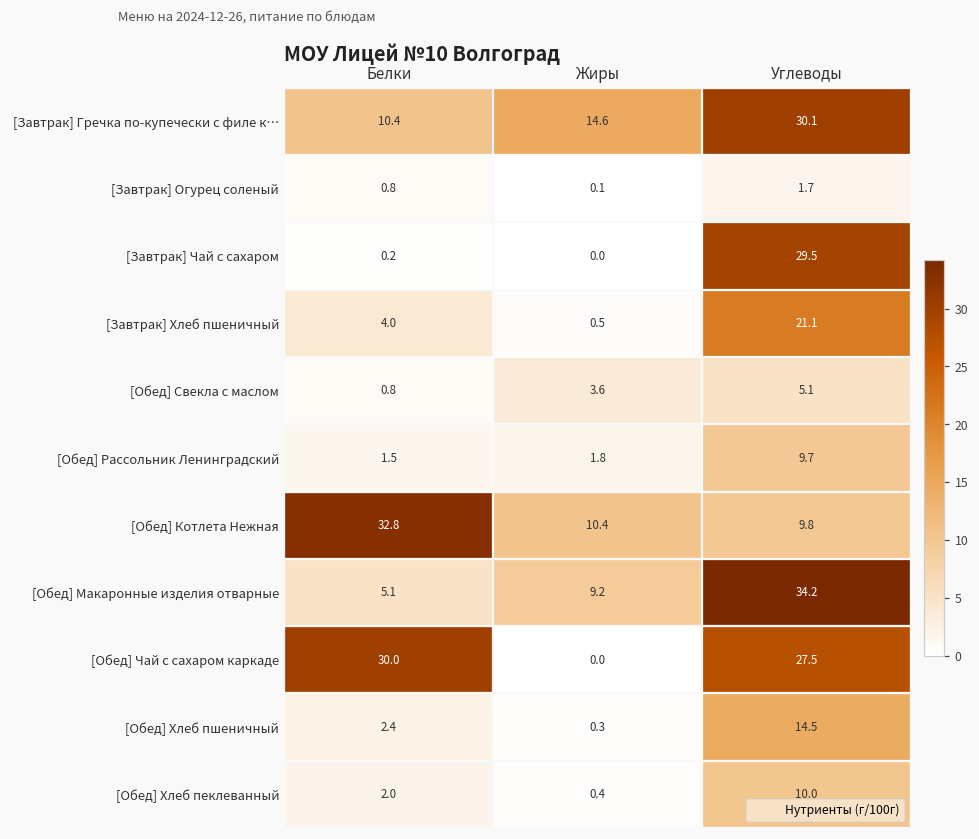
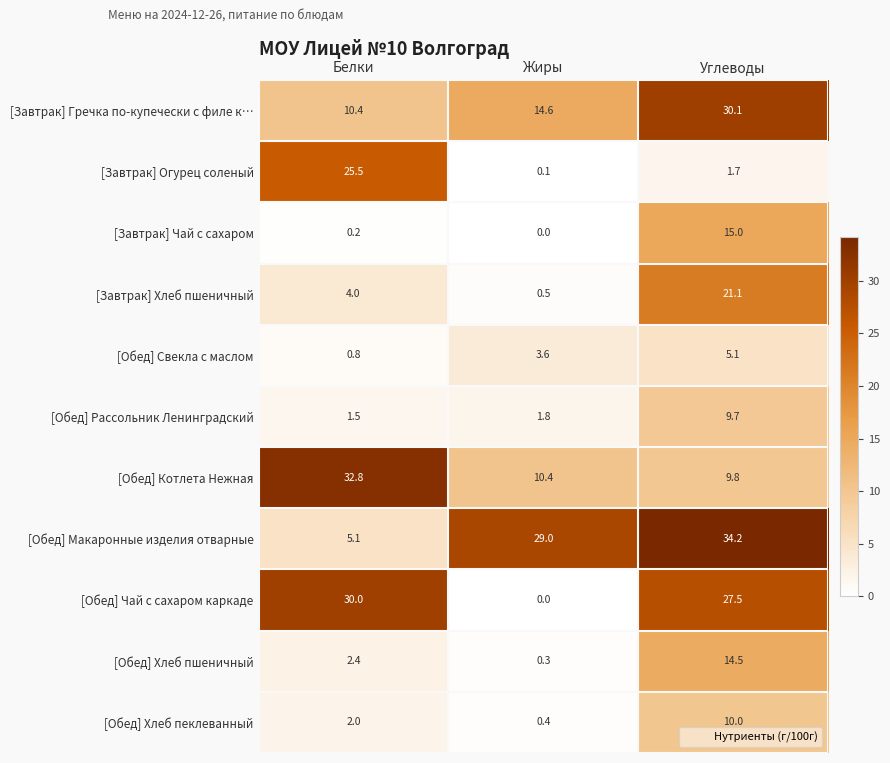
  {
    "[Завтрак] Гречка по-купечески с филе к…": {
      "Белки": 10.4,
      "Жиры": 14.6,
      "Углеводы": 30.1
    },
    "[Завтрак] Огурец соленый": {
-     "Белки": 0.8,
+     "Белки": 25.5,
      "Жиры": 0.1,
      "Углеводы": 1.7
    },
    "[Завтрак] Чай с сахаром": {
      "Белки": 0.2,
      "Жиры": 0.0,
-     "Углеводы": 29.5
+     "Углеводы": 15.0
    },
    "[Завтрак] Хлеб пшеничный": {
      "Белки": 4.0,
      "Жиры": 0.5,
      "Углеводы": 21.1
    },
    "[Обед] Свекла с маслом": {
      "Белки": 0.8,
      "Жиры": 3.6,
      "Углеводы": 5.1
    },
    "[Обед] Рассольник Ленинградский": {
      "Белки": 1.5,
      "Жиры": 1.8,
      "Углеводы": 9.7
    },
    "[Обед] Котлета Нежная": {
      "Белки": 32.8,
      "Жиры": 10.4,
      "Углеводы": 9.8
    },
    "[Обед] Макаронные изделия отварные": {
      "Белки": 5.1,
-     "Жиры": 9.2,
+     "Жиры": 29.0,
      "Углеводы": 34.2
    },
    "[Обед] Чай с сахаром каркаде": {
      "Белки": 30.0,
      "Жиры": 0.0,
      "Углеводы": 27.5
    },
    "[Обед] Хлеб пшеничный": {
      "Белки": 2.4,
      "Жиры": 0.3,
      "Углеводы": 14.5
    },
    "[Обед] Хлеб пеклеванный": {
      "Белки": 2.0,
      "Жиры": 0.4
    }
  }
